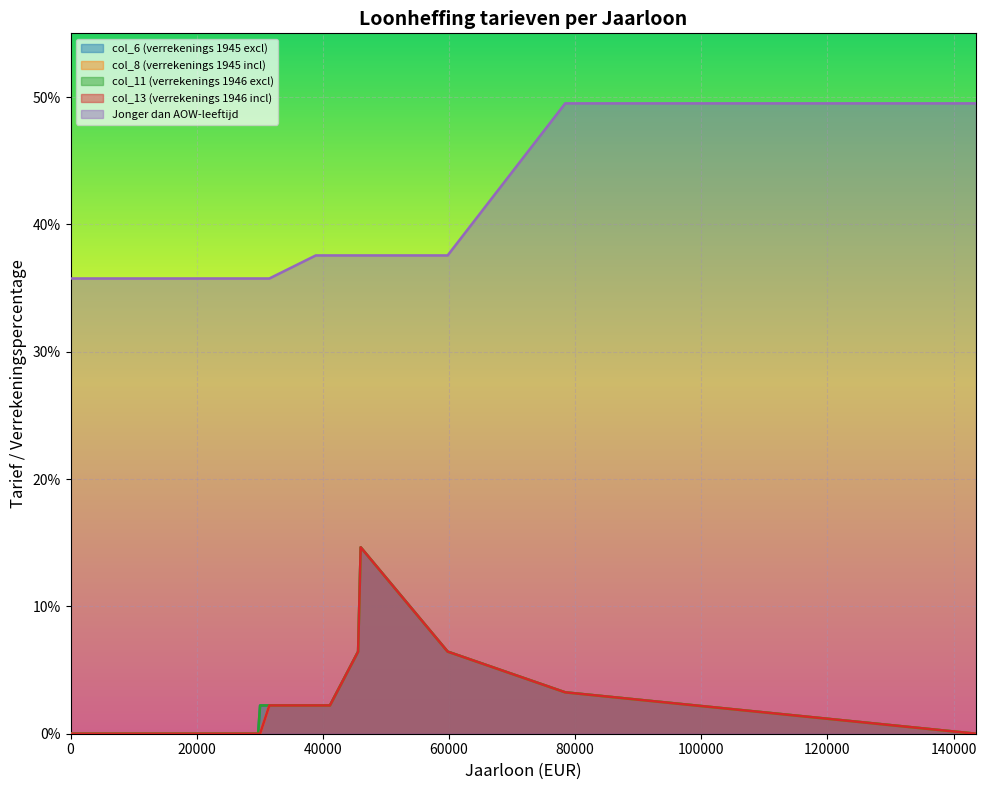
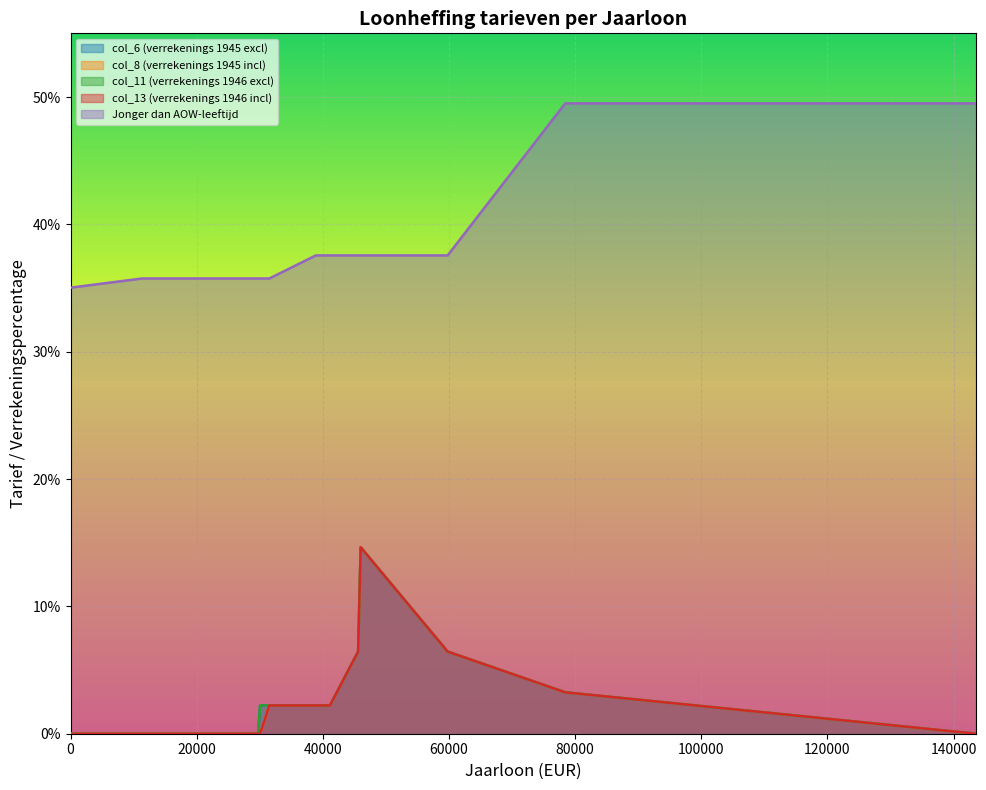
  {
    "Jonger dan AOW-leeftijd": {
-     "0": "35.8%"
+     "0": "35.0%"
    }
  }
